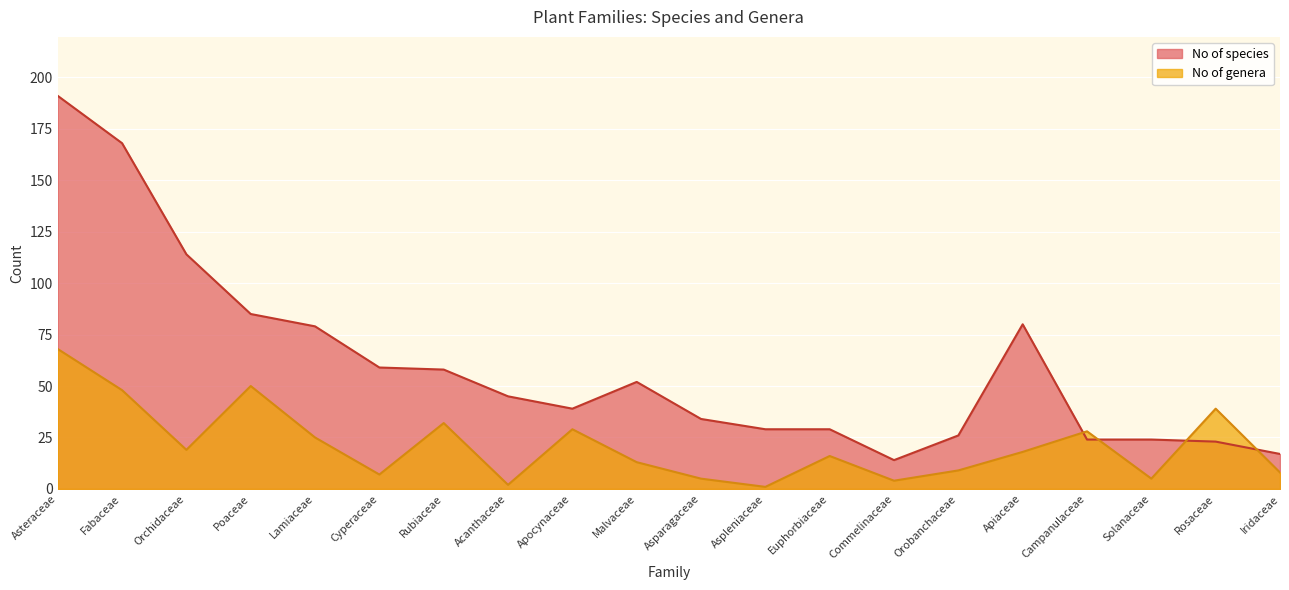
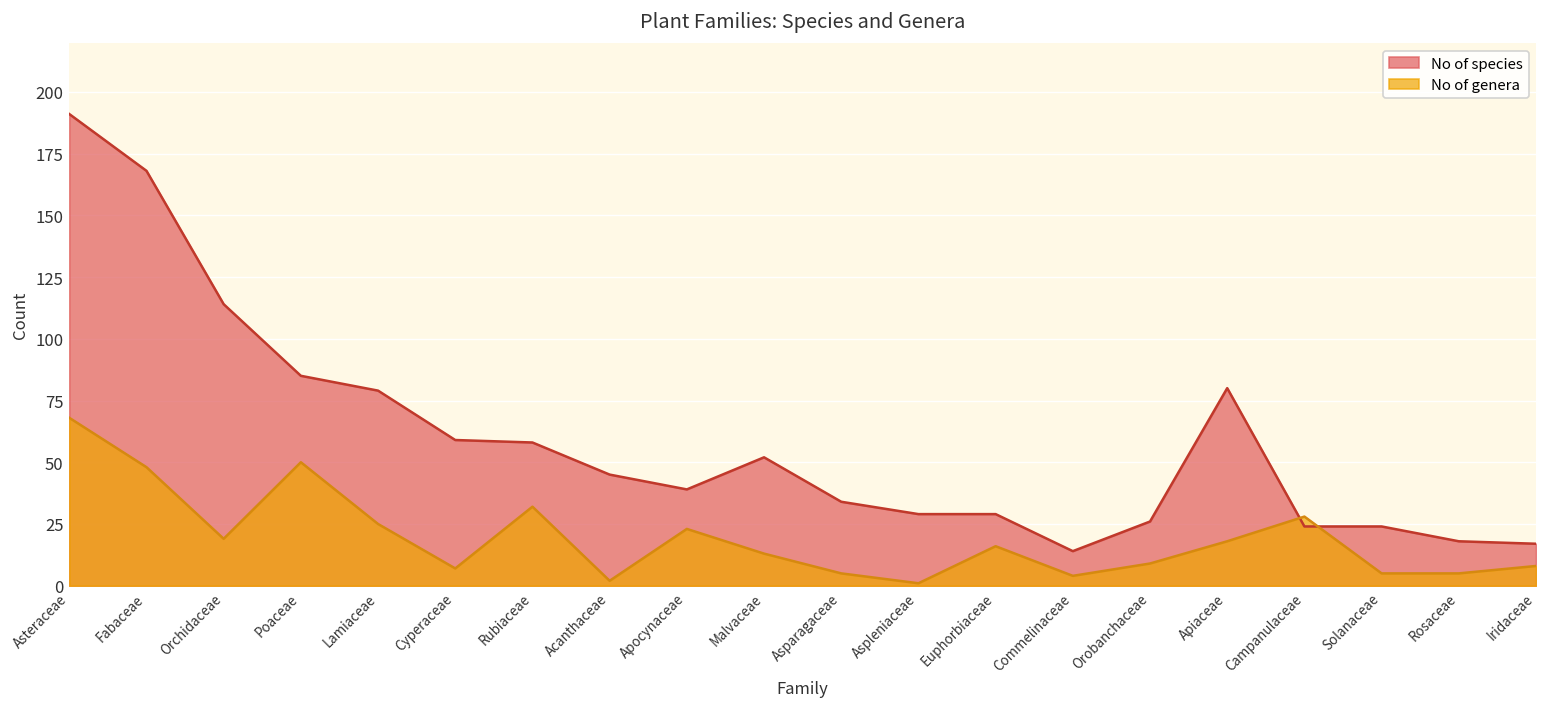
  {
    "No of species": {
      "Asteraceae": 191,
      "Fabaceae": 168,
      "Orchidaceae": 114,
      "Poaceae": 85,
      "Lamiaceae": 79,
      "Cyperaceae": 59,
      "Rubiaceae": 58,
      "Acanthaceae": 45,
      "Apocynaceae": 39,
      "Malvaceae": 52,
      "Asparagaceae": 34,
      "Aspleniaceae": 29,
      "Euphorbiaceae": 29,
      "Commelinaceae": 14,
      "Orobanchaceae": 26,
      "Apiaceae": 80,
      "Campanulaceae": 24,
      "Solanaceae": 24,
-     "Rosaceae": 23,
+     "Rosaceae": 18,
      "Iridaceae": 17
    },
    "No of genera": {
      "Asteraceae": 68,
      "Fabaceae": 48,
      "Orchidaceae": 19,
      "Poaceae": 50,
      "Lamiaceae": 25,
      "Cyperaceae": 7,
      "Rubiaceae": 32,
      "Acanthaceae": 2,
-     "Apocynaceae": 29,
+     "Apocynaceae": 23,
      "Malvaceae": 13,
      "Asparagaceae": 5,
      "Aspleniaceae": 1,
      "Euphorbiaceae": 16,
      "Commelinaceae": 4,
      "Orobanchaceae": 9,
      "Apiaceae": 18,
      "Campanulaceae": 28,
      "Solanaceae": 5,
-     "Rosaceae": 39,
+     "Rosaceae": 5,
      "Iridaceae": 8
    }
  }
